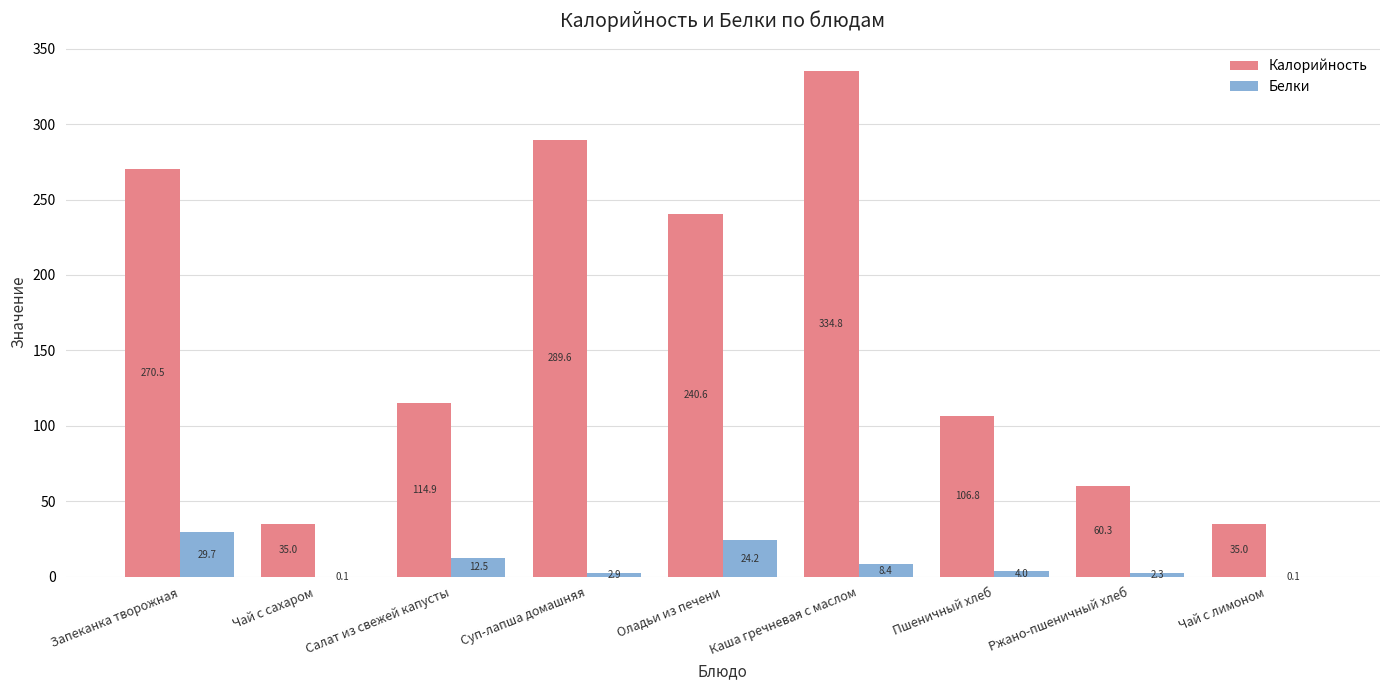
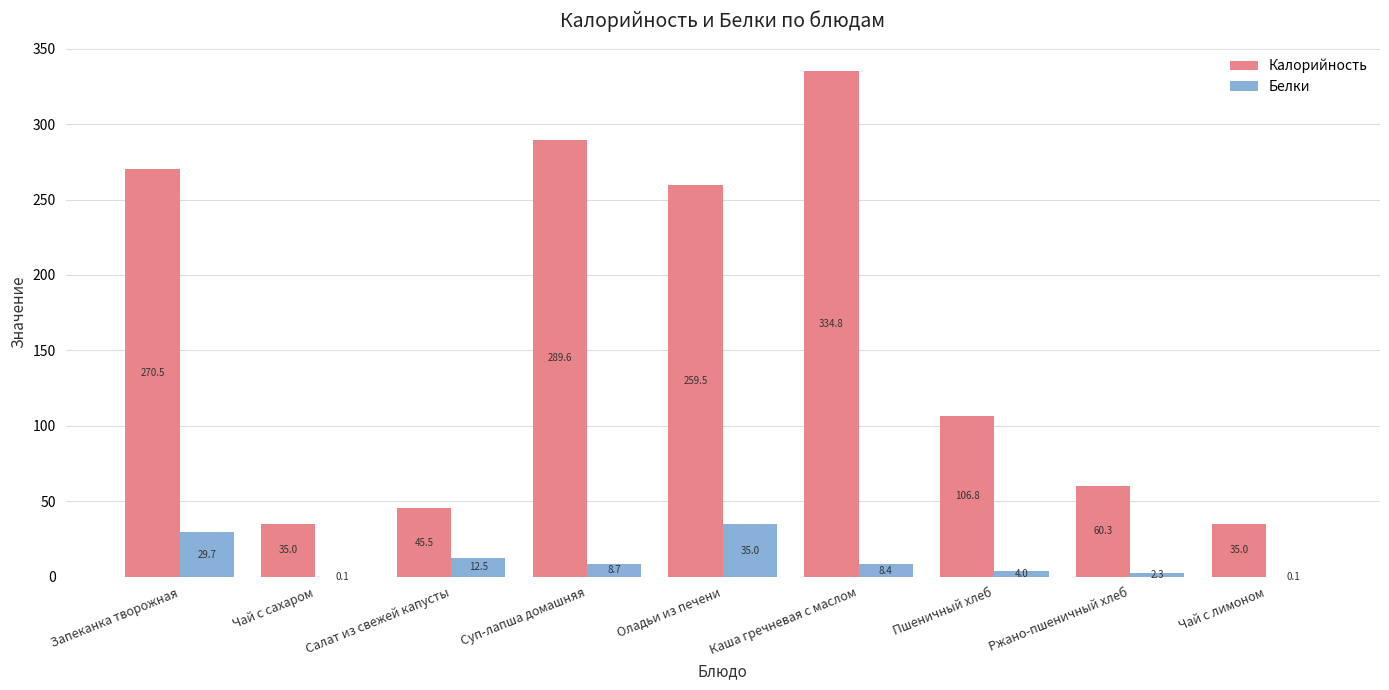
  {
    "Калорийность": {
      "Запеканка творожная": 270.5,
      "Чай с сахаром": 35.0,
-     "Салат из свежей капусты": 114.9,
+     "Салат из свежей капусты": 45.5,
      "Суп-лапша домашняя": 289.6,
-     "Оладьи из печени": 240.6,
+     "Оладьи из печени": 259.5,
      "Каша гречневая с маслом": 334.8,
      "Пшеничный хлеб": 106.8,
      "Ржано-пшеничный хлеб": 60.3,
      "Чай с лимоном": 35.0
    },
    "Белки": {
      "Запеканка творожная": 29.7,
      "Чай с сахаром": 0.1,
      "Салат из свежей капусты": 12.5,
-     "Суп-лапша домашняя": 2.9,
-     "Оладьи из печени": 24.2,
+     "Суп-лапша домашняя": 8.7,
+     "Оладьи из печени": 35.0,
      "Каша гречневая с маслом": 8.4,
      "Пшеничный хлеб": 4.0,
      "Ржано-пшеничный хлеб": 2.3,
      "Чай с лимоном": 0.1
    }
  }
